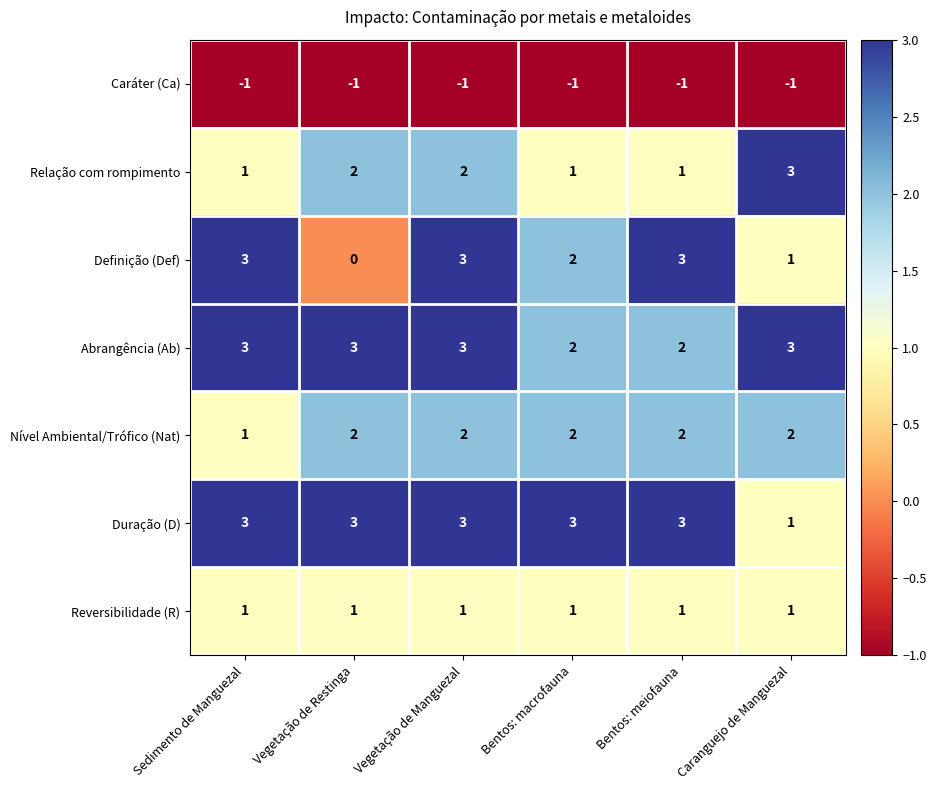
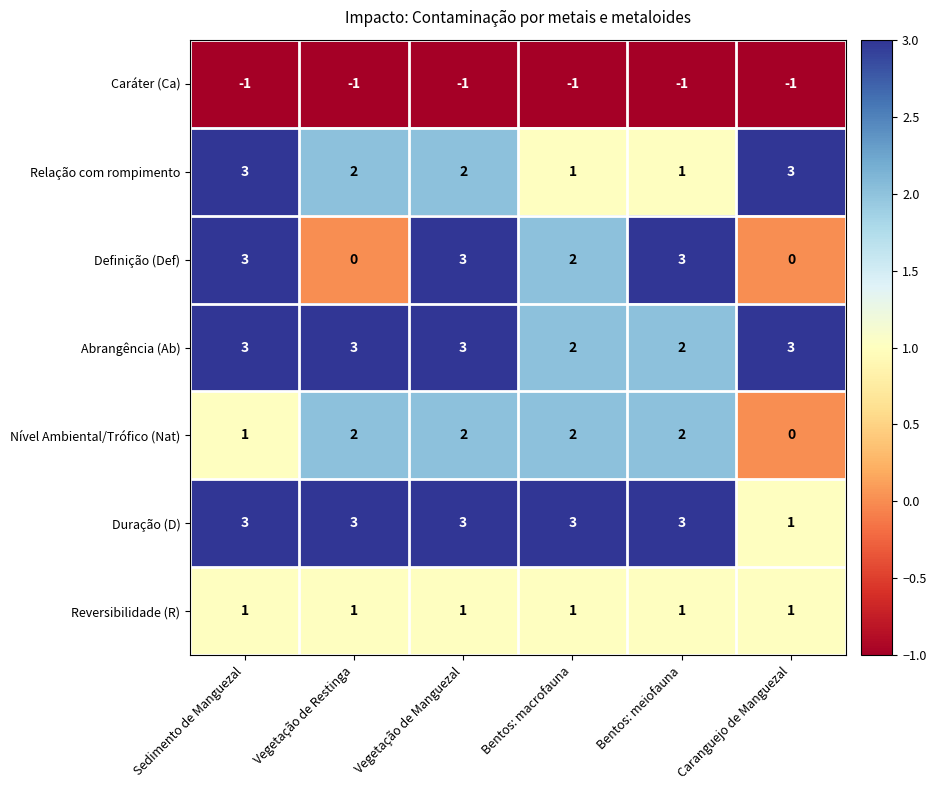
  {
    "Caráter (Ca)": {
      "Sedimento de Manguezal": -1,
      "Vegetação de Restinga": -1,
      "Vegetação de Manguezal": -1,
      "Bentos: macrofauna": -1,
      "Bentos: meiofauna": -1,
      "Caranguejo de Manguezal": -1
    },
    "Relação com rompimento": {
-     "Sedimento de Manguezal": 1,
+     "Sedimento de Manguezal": 3,
      "Vegetação de Restinga": 2,
      "Vegetação de Manguezal": 2,
      "Bentos: macrofauna": 1,
      "Bentos: meiofauna": 1,
      "Caranguejo de Manguezal": 3
    },
    "Definição (Def)": {
      "Sedimento de Manguezal": 3,
      "Vegetação de Restinga": 0,
      "Vegetação de Manguezal": 3,
      "Bentos: macrofauna": 2,
      "Bentos: meiofauna": 3,
-     "Caranguejo de Manguezal": 1
+     "Caranguejo de Manguezal": 0
    },
    "Abrangência (Ab)": {
      "Sedimento de Manguezal": 3,
      "Vegetação de Restinga": 3,
      "Vegetação de Manguezal": 3,
      "Bentos: macrofauna": 2,
      "Bentos: meiofauna": 2,
      "Caranguejo de Manguezal": 3
    },
    "Nível Ambiental/Trófico (Nat)": {
      "Sedimento de Manguezal": 1,
      "Vegetação de Restinga": 2,
      "Vegetação de Manguezal": 2,
      "Bentos: macrofauna": 2,
      "Bentos: meiofauna": 2,
-     "Caranguejo de Manguezal": 2
+     "Caranguejo de Manguezal": 0
    },
    "Duração (D)": {
      "Sedimento de Manguezal": 3,
      "Vegetação de Restinga": 3,
      "Vegetação de Manguezal": 3,
      "Bentos: macrofauna": 3,
      "Bentos: meiofauna": 3,
      "Caranguejo de Manguezal": 1
    },
    "Reversibilidade (R)": {
      "Sedimento de Manguezal": 1,
      "Vegetação de Restinga": 1,
      "Vegetação de Manguezal": 1,
      "Bentos: macrofauna": 1,
      "Bentos: meiofauna": 1,
      "Caranguejo de Manguezal": 1
    }
  }
